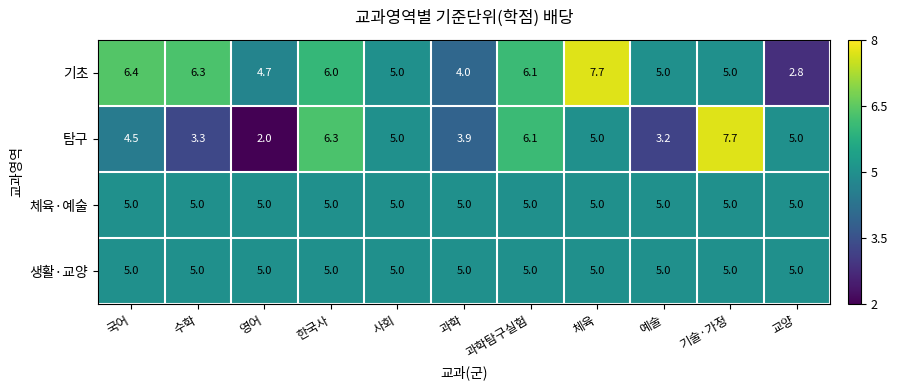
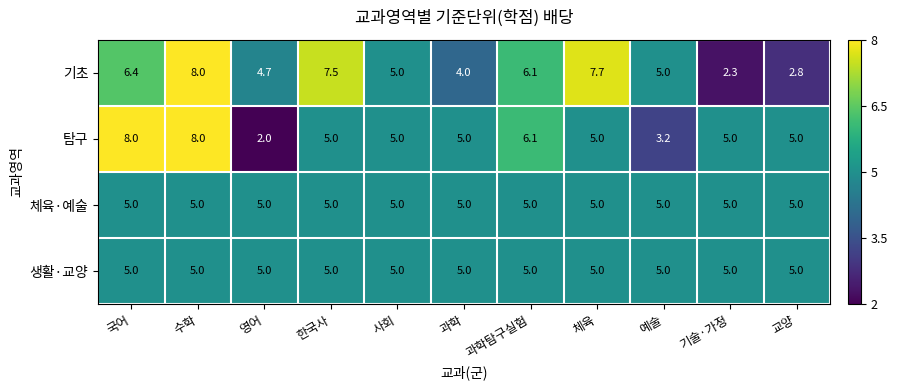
  {
    "기초": {
      "국어": 6.4,
-     "수학": 6.3,
+     "수학": 8.0,
      "영어": 4.7,
-     "한국사": 6.0,
+     "한국사": 7.5,
      "사회": 5.0,
      "과학": 4.0,
      "과학탐구실험": 6.1,
      "체육": 7.7,
      "예술": 5.0,
-     "기술·가정": 5.0,
+     "기술·가정": 2.3,
      "교양": 2.8
    },
    "탐구": {
-     "국어": 4.5,
-     "수학": 3.3,
+     "국어": 8.0,
+     "수학": 8.0,
      "영어": 2.0,
-     "한국사": 6.3,
+     "한국사": 5.0,
      "사회": 5.0,
-     "과학": 3.9,
+     "과학": 5.0,
      "과학탐구실험": 6.1,
      "체육": 5.0,
      "예술": 3.2,
-     "기술·가정": 7.7,
+     "기술·가정": 5.0,
      "교양": 5.0
    },
    "체육·예술": {
      "국어": 5.0,
      "수학": 5.0,
      "영어": 5.0,
      "한국사": 5.0,
      "사회": 5.0,
      "과학": 5.0,
      "과학탐구실험": 5.0,
      "체육": 5.0,
      "예술": 5.0,
      "기술·가정": 5.0,
      "교양": 5.0
    },
    "생활·교양": {
      "국어": 5.0,
      "수학": 5.0,
      "영어": 5.0,
      "한국사": 5.0,
      "사회": 5.0,
      "과학": 5.0,
      "과학탐구실험": 5.0,
      "체육": 5.0,
      "예술": 5.0,
      "기술·가정": 5.0,
      "교양": 5.0
    }
  }
